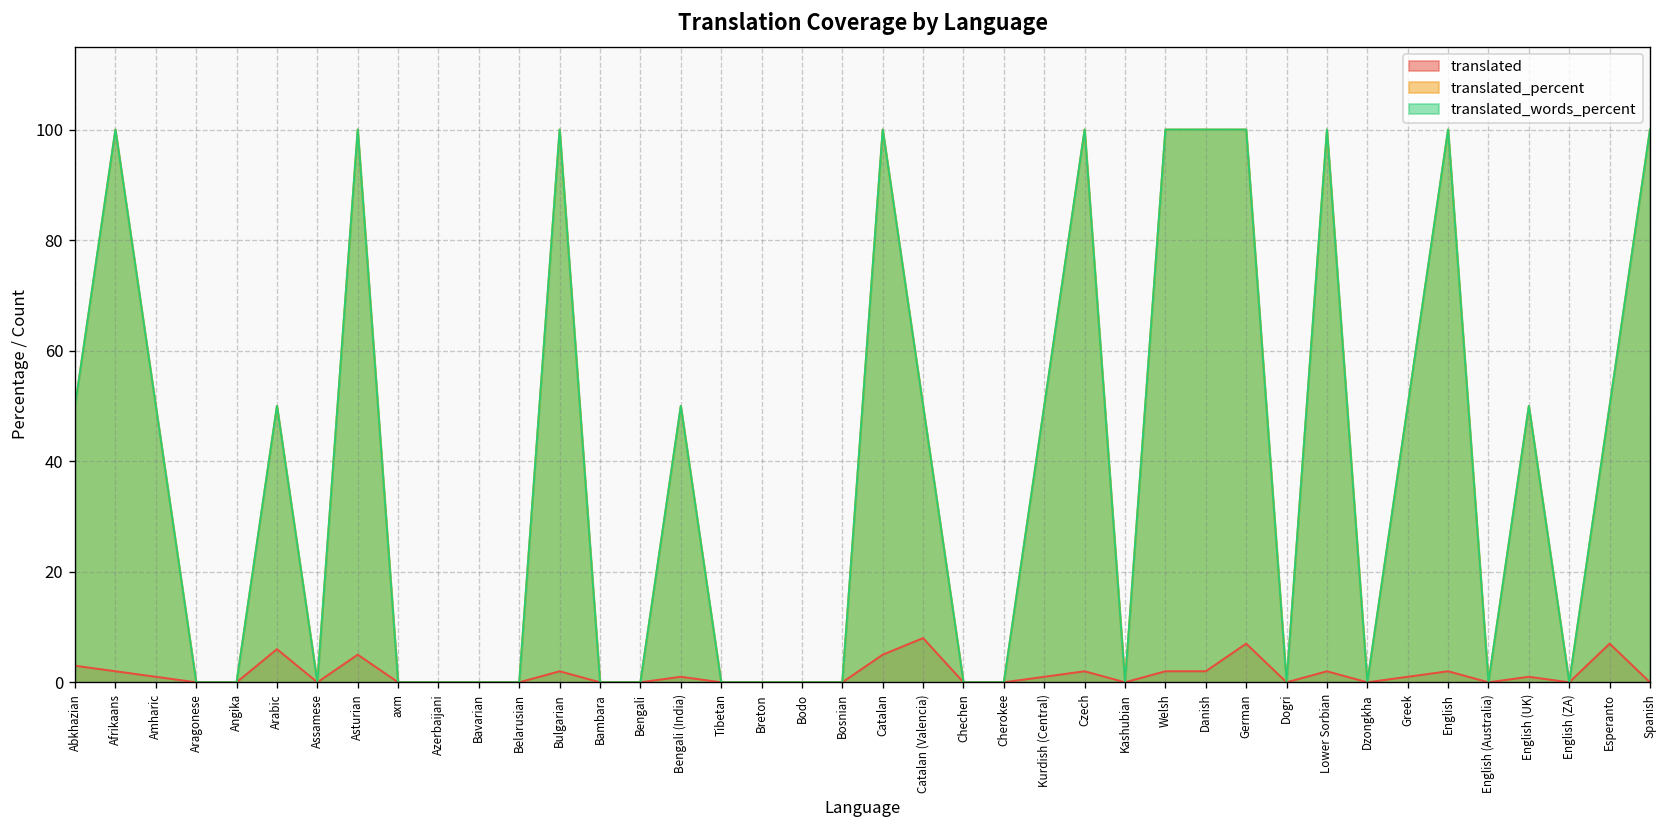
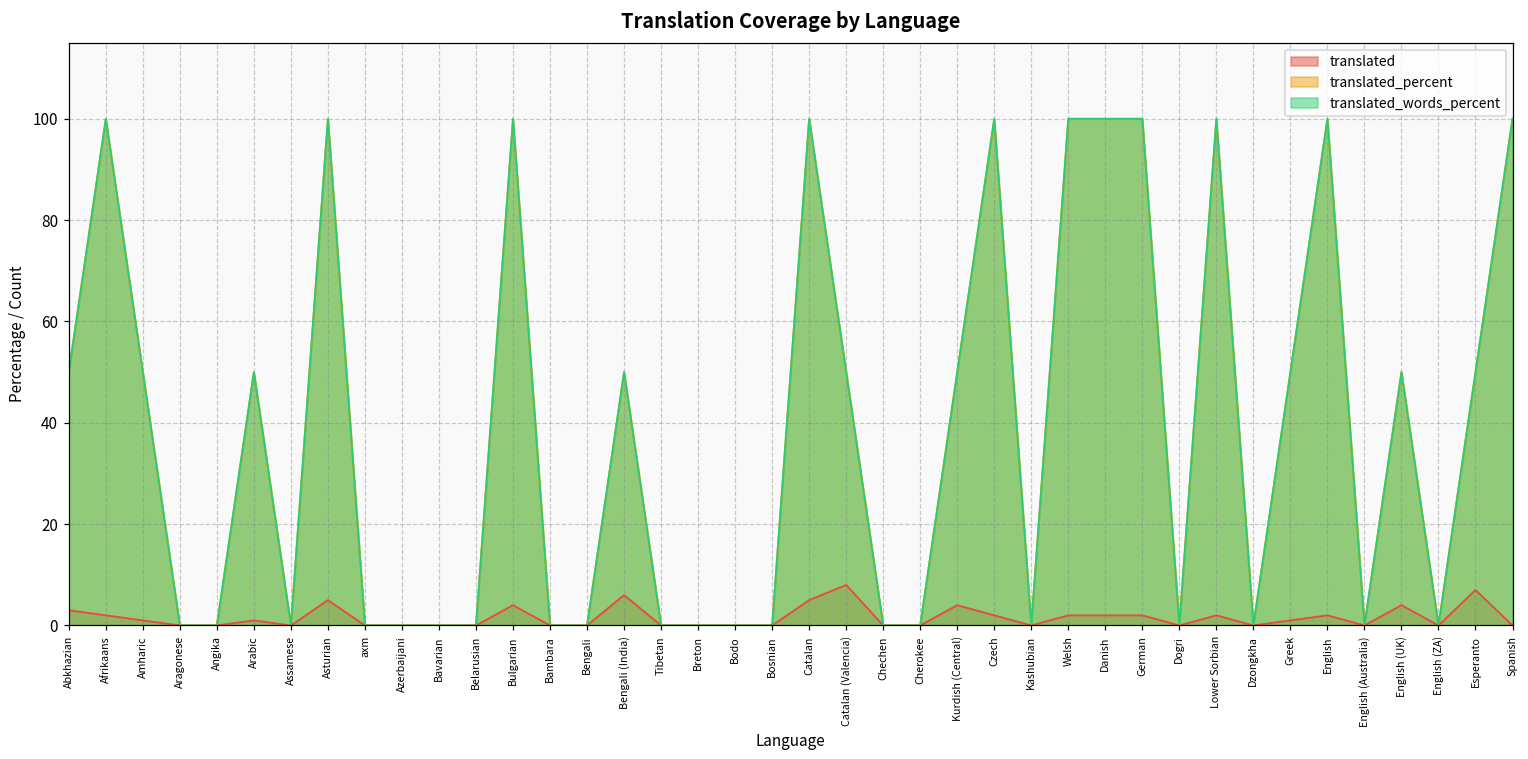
  {
    "translated": {
      "Abkhazian": 3,
      "Afrikaans": 2,
      "Amharic": 1,
-     "Arabic": 6,
+     "Arabic": 1,
      "Asturian": 5,
-     "Bulgarian": 2,
-     "Bengali (India)": 1,
+     "Bulgarian": 4,
+     "Bengali (India)": 6,
      "Catalan": 5,
      "Catalan (Valencia)": 8,
-     "Kurdish (Central)": 1,
+     "Kurdish (Central)": 4,
      "Czech": 2,
      "Welsh": 2,
      "Danish": 2,
-     "German": 7,
+     "German": 2,
      "Lower Sorbian": 2,
      "Greek": 1,
      "English": 2,
-     "English (UK)": 1,
+     "English (UK)": 4,
      "Esperanto": 7,
      "Spanish": 0
    },
    "translated_words_percent": {
      "Abkhazian": 50,
      "Afrikaans": 100,
      "Amharic": 50,
      "Arabic": 50,
      "Asturian": 100,
      "Bulgarian": 100,
      "Bengali (India)": 50,
      "Catalan": 100,
      "Catalan (Valencia)": 50,
      "Kurdish (Central)": 50,
      "Czech": 100,
      "Welsh": 100,
      "Danish": 100,
      "German": 100,
      "Lower Sorbian": 100,
      "Greek": 50,
      "English": 100,
      "English (UK)": 50,
      "Esperanto": 50,
      "Spanish": 100
    }
  }
